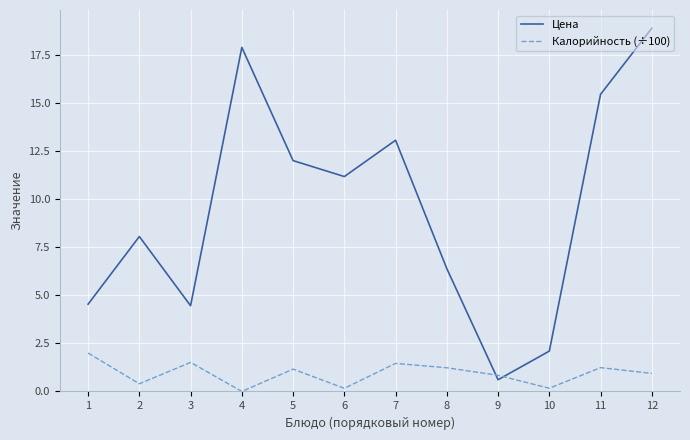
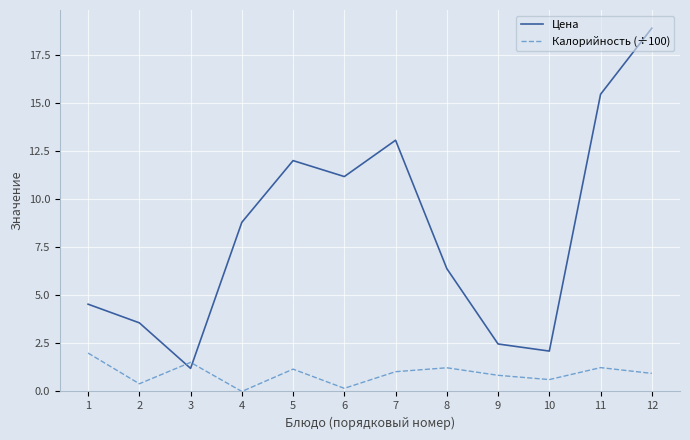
  {
    "Цена": {
      "1": 4.5,
-     "2": 8.1,
-     "3": 4.5,
-     "4": 17.9,
+     "2": 3.6,
+     "3": 1.2,
+     "4": 8.8,
      "5": 12.0,
      "6": 11.2,
      "7": 13.1,
      "8": 6.4,
-     "9": 0.6,
+     "9": 2.5,
      "10": 2.1,
      "11": 15.5
    },
    "Калорийность (÷100)": {
      "1": 2.0,
      "2": 0.4,
      "3": 1.5,
      "4": 0.0,
      "5": 1.2,
      "6": 0.2,
-     "7": 1.5,
+     "7": 1.0,
      "8": 1.2,
      "9": 0.8,
-     "10": 0.2,
+     "10": 0.6,
      "11": 1.2,
      "12": 0.9
    }
  }
